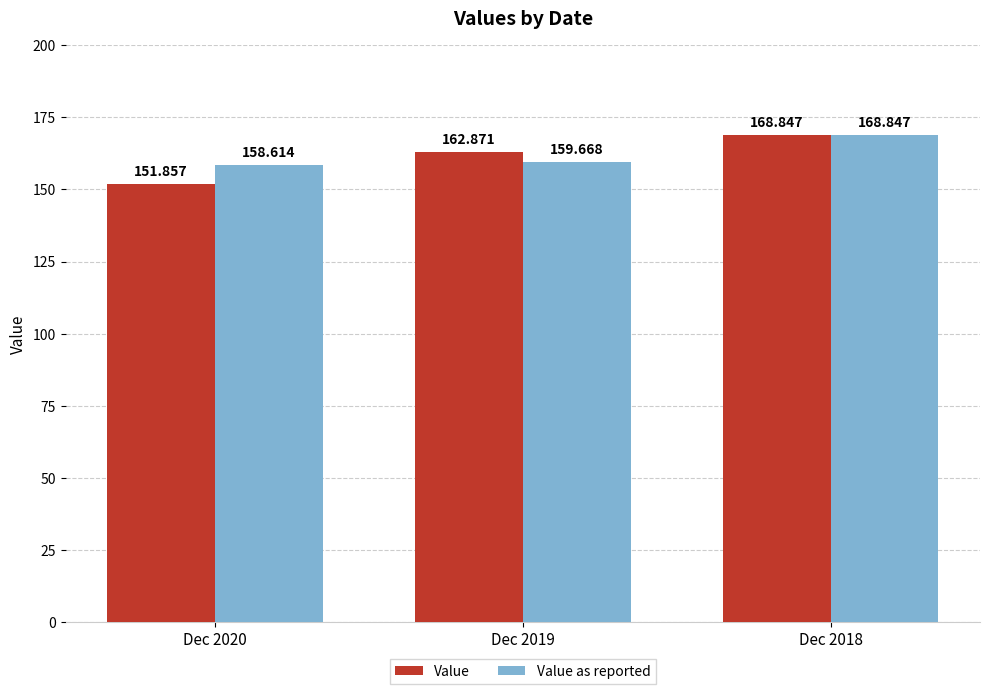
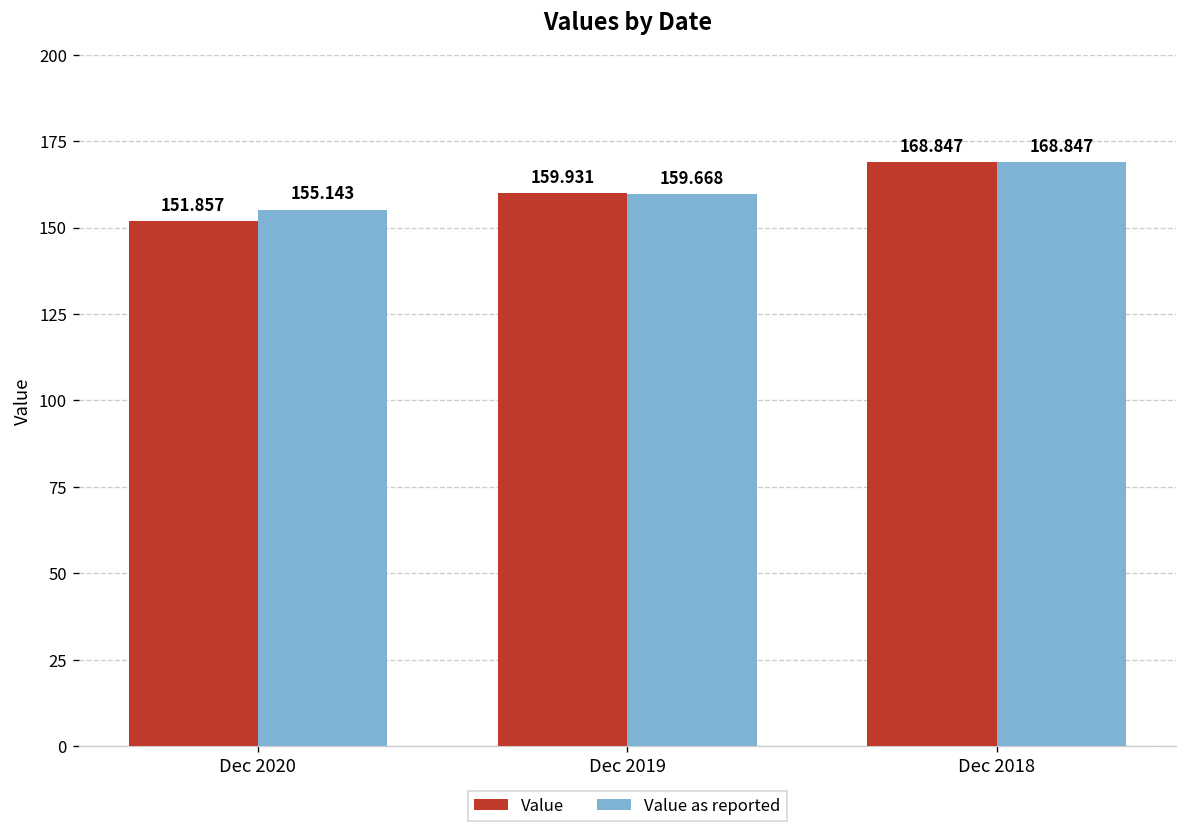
  {
    "Value": {
      "Dec 2020": 151.857,
-     "Dec 2019": 162.871,
+     "Dec 2019": 159.931,
      "Dec 2018": 168.847
    },
    "Value as reported": {
-     "Dec 2020": 158.614,
+     "Dec 2020": 155.143,
      "Dec 2019": 159.668,
      "Dec 2018": 168.847
    }
  }
